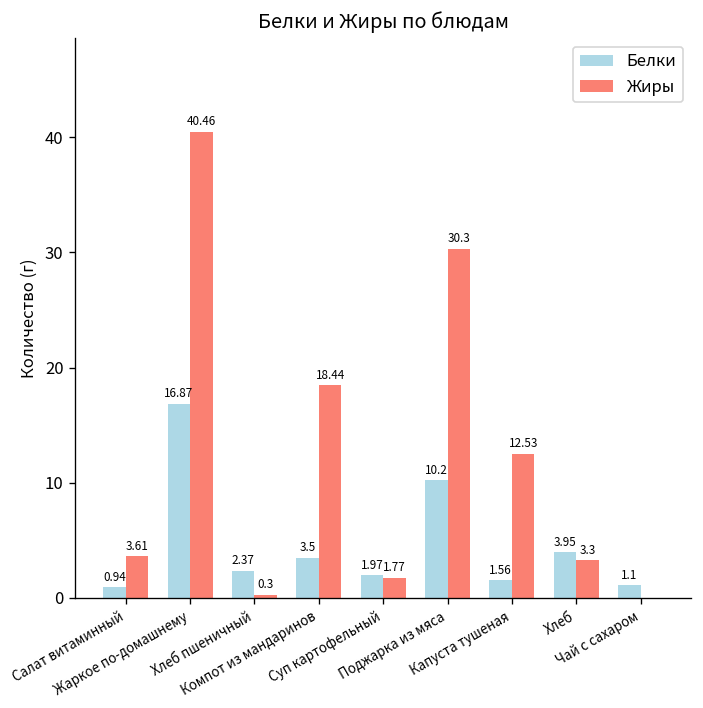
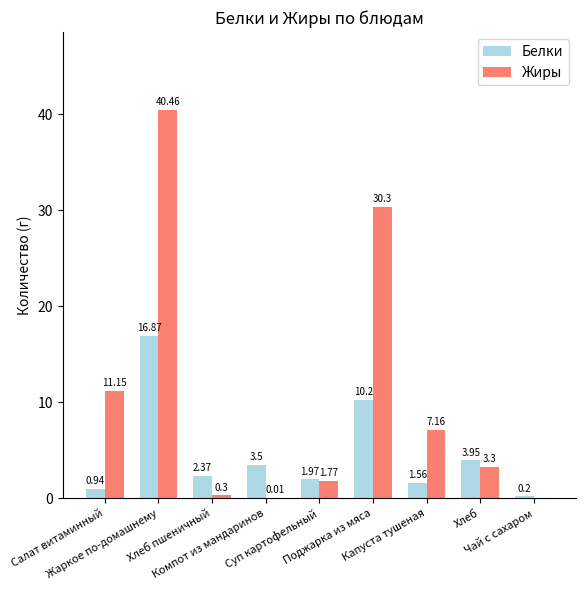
  {
    "Белки": {
      "Салат витаминный": 0.94,
      "Жаркое по-домашнему": 16.87,
      "Хлеб пшеничный": 2.37,
      "Компот из мандаринов": 3.5,
      "Суп картофельный": 1.97,
      "Поджарка из мяса": 10.2,
      "Капуста тушеная": 1.56,
      "Хлеб": 3.95,
-     "Чай с сахаром": 1.1
+     "Чай с сахаром": 0.2
    },
    "Жиры": {
-     "Салат витаминный": 3.61,
+     "Салат витаминный": 11.15,
      "Жаркое по-домашнему": 40.46,
      "Хлеб пшеничный": 0.3,
-     "Компот из мандаринов": 18.44,
+     "Компот из мандаринов": 0.01,
      "Суп картофельный": 1.77,
      "Поджарка из мяса": 30.3,
-     "Капуста тушеная": 12.53,
+     "Капуста тушеная": 7.16,
      "Хлеб": 3.3
    }
  }
